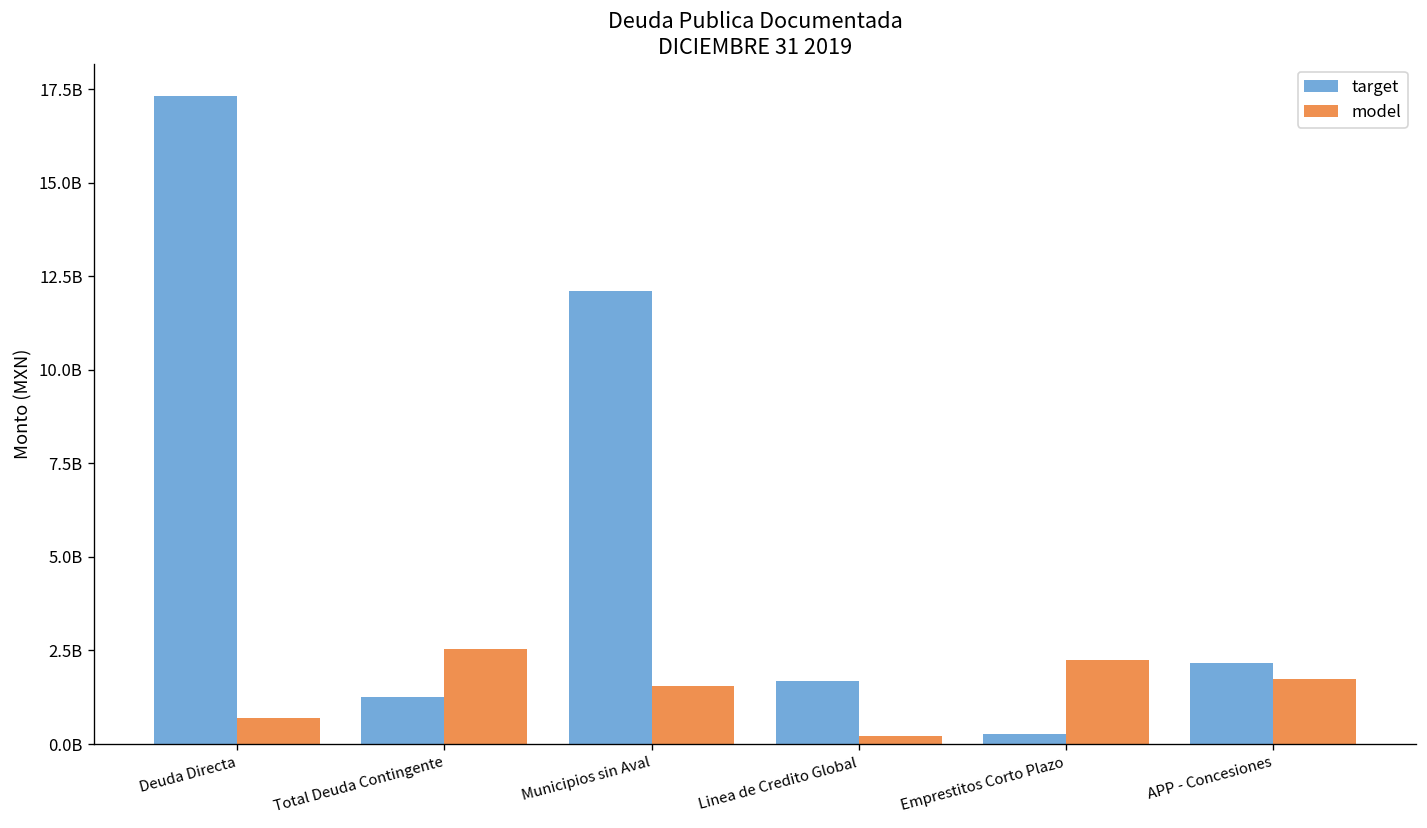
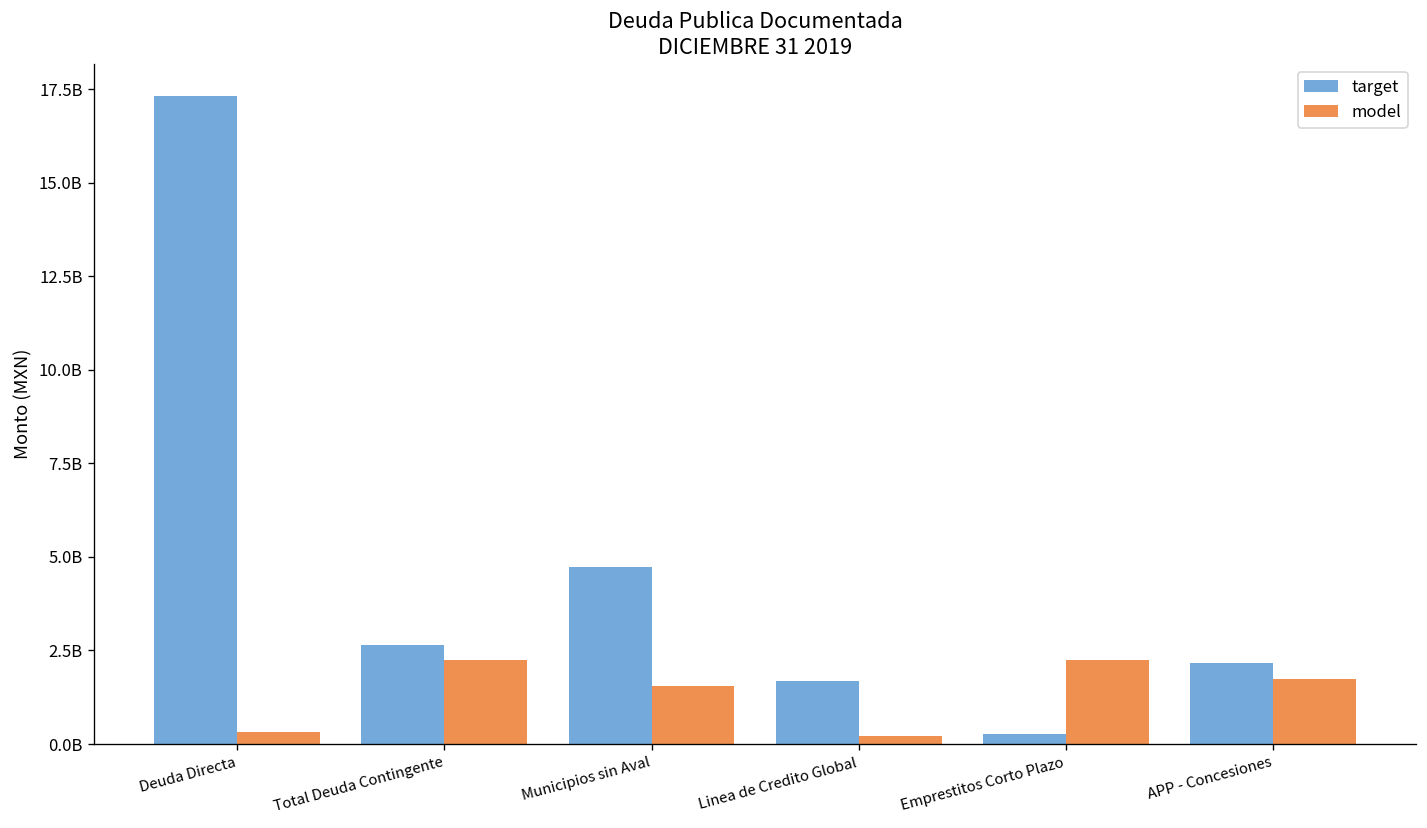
  {
    "target": {
      "Deuda Directa": 17300000000,
-     "Total Deuda Contingente": 1200000000,
-     "Municipios sin Aval": 12100000000,
+     "Total Deuda Contingente": 2600000000,
+     "Municipios sin Aval": 4700000000,
      "Linea de Credito Global": 1700000000,
      "Emprestitos Corto Plazo": 300000000,
      "APP - Concesiones": 2200000000
    },
    "model": {
-     "Deuda Directa": 700000000,
-     "Total Deuda Contingente": 2500000000,
+     "Deuda Directa": 300000000,
+     "Total Deuda Contingente": 2300000000,
      "Municipios sin Aval": 1600000000,
      "Linea de Credito Global": 200000000,
      "Emprestitos Corto Plazo": 2200000000,
      "APP - Concesiones": 1700000000
    }
  }
